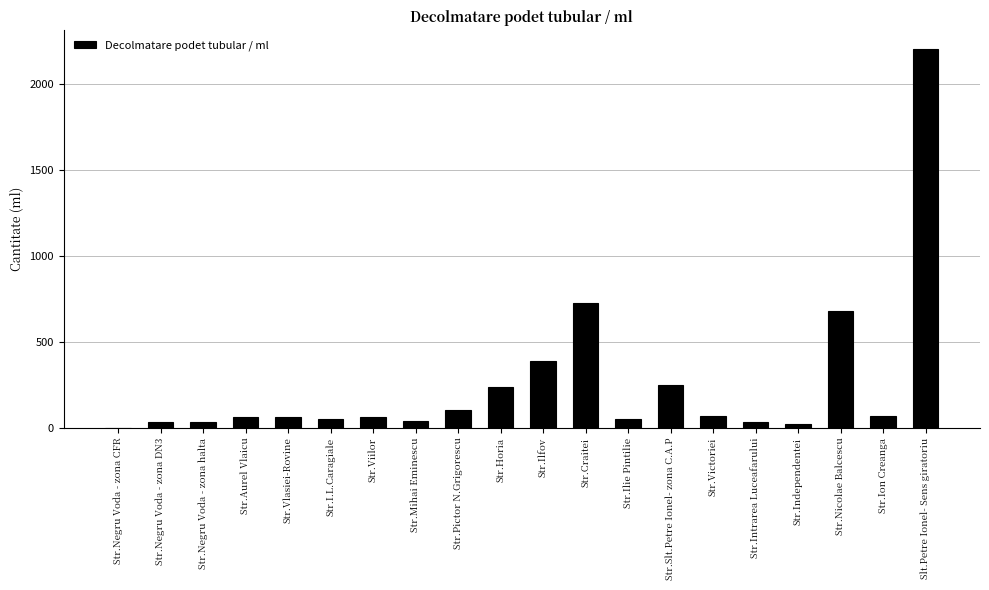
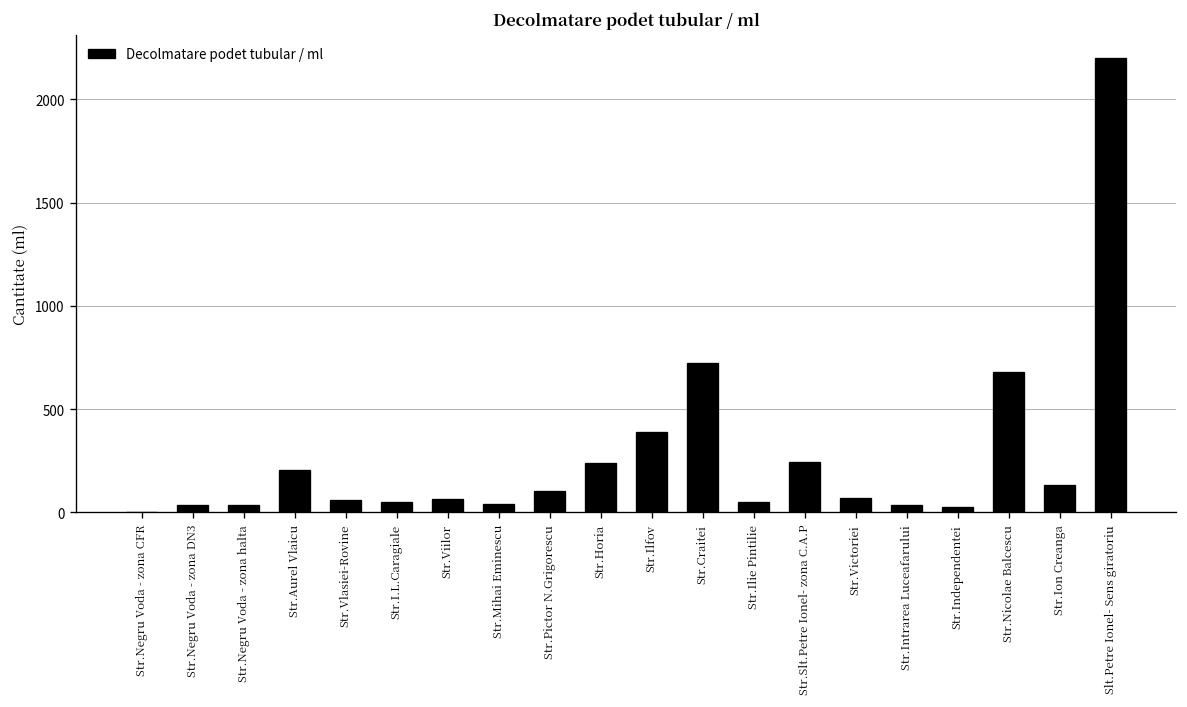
  {
    "Str.Negru Voda - zona CFR": 0,
    "Str.Negru Voda - zona DN3": 40,
    "Str.Negru Voda - zona halta": 40,
-   "Str.Aurel Vlaicu": 60,
+   "Str.Aurel Vlaicu": 210,
    "Str.Vlasiei-Rovine": 60,
    "Str.I.L.Caragiale": 50,
    "Str.Viilor": 60,
    "Str.Mihai Eminescu": 40,
    "Str.Pictor N.Grigorescu": 100,
    "Str.Horia": 240,
    "Str.Ilfov": 390,
    "Str.Craitei": 720,
    "Str.Ilie Pintilie": 50,
    "Str.Slt.Petre Ionel- zona C.A.P": 250,
    "Str.Victoriei": 70,
    "Str.Intrarea Luceafarului": 40,
    "Str.Independentei": 20,
    "Str.Nicolae Balcescu": 680,
-   "Str.Ion Creanga": 70,
+   "Str.Ion Creanga": 130,
    "Slt.Petre Ionel- Sens giratoriu": 2200
  }
